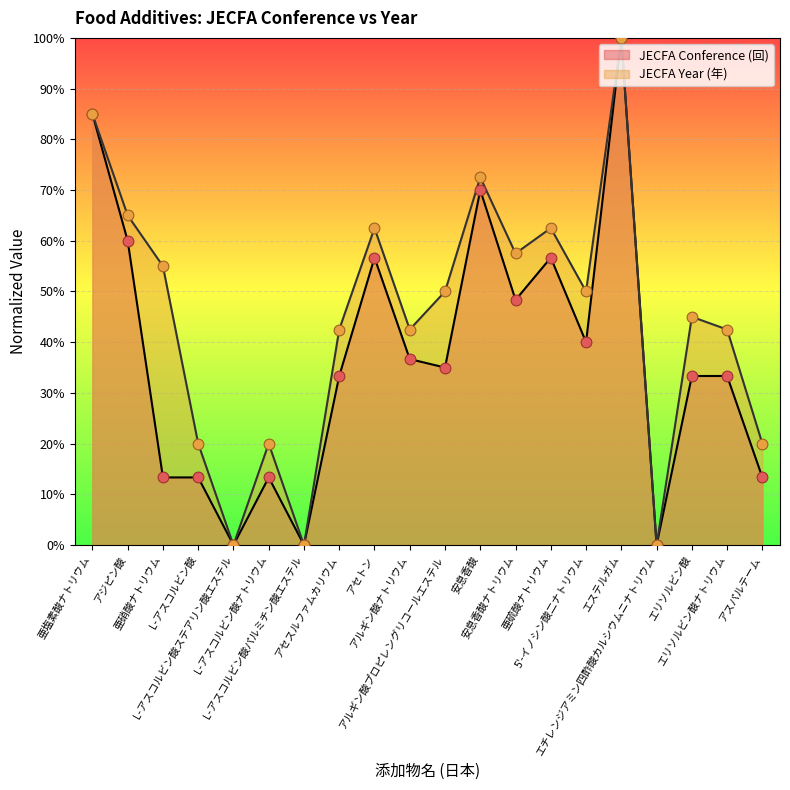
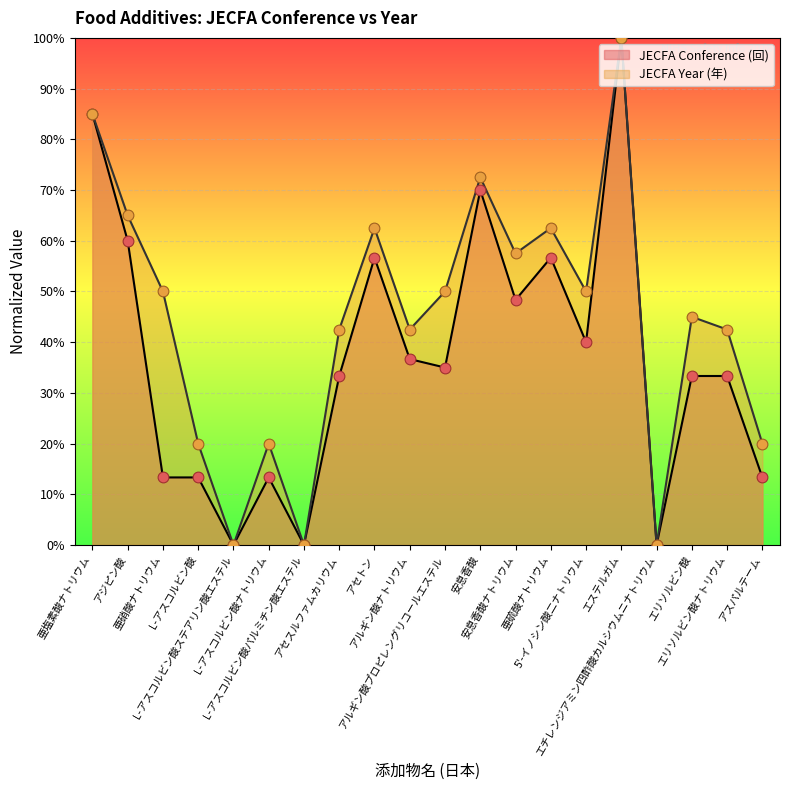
  {
    "JECFA Conference (回)": {
      "アジピン酸": "60%",
      "亜硝酸ナトリウム": "13%",
      "L-アスコルビン酸": "13%",
      "L-アスコルビン酸ナトリウム": "13%",
      "アセスルファムカリウム": "33%",
      "アセトン": "57%",
      "アルギン酸ナトリウム": "37%",
      "アルギン酸プロピレングリコールエステル": "35%",
      "安息香酸": "70%",
      "安息香酸ナトリウム": "48%",
      "亜硫酸ナトリウム": "57%",
      "5'-イノシン酸二ナトリウム": "40%",
      "エリソルビン酸": "33%",
      "エリソルビン酸ナトリウム": "33%",
      "アスパルテーム": "13%"
    },
    "JECFA Year (年)": {
      "アジピン酸": "65%",
-     "亜硝酸ナトリウム": "55%",
+     "亜硝酸ナトリウム": "50%",
      "L-アスコルビン酸": "20%",
      "L-アスコルビン酸ナトリウム": "20%",
      "アセスルファムカリウム": "43%",
      "アセトン": "63%",
      "アルギン酸ナトリウム": "43%",
      "アルギン酸プロピレングリコールエステル": "50%",
      "安息香酸": "73%",
      "安息香酸ナトリウム": "57%",
      "亜硫酸ナトリウム": "63%",
      "5'-イノシン酸二ナトリウム": "50%",
      "エリソルビン酸": "45%",
      "エリソルビン酸ナトリウム": "43%",
      "アスパルテーム": "20%"
    }
  }
